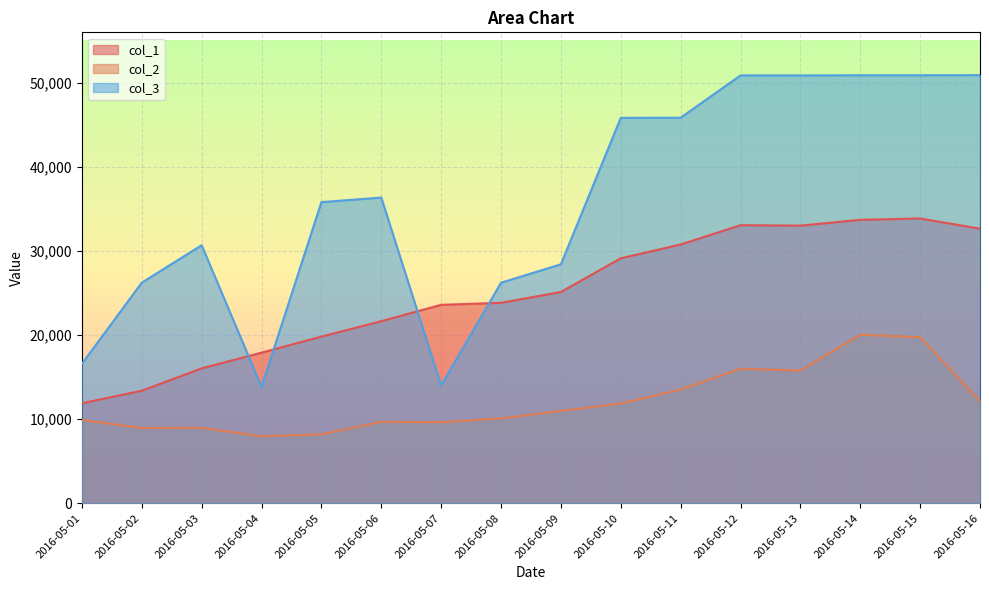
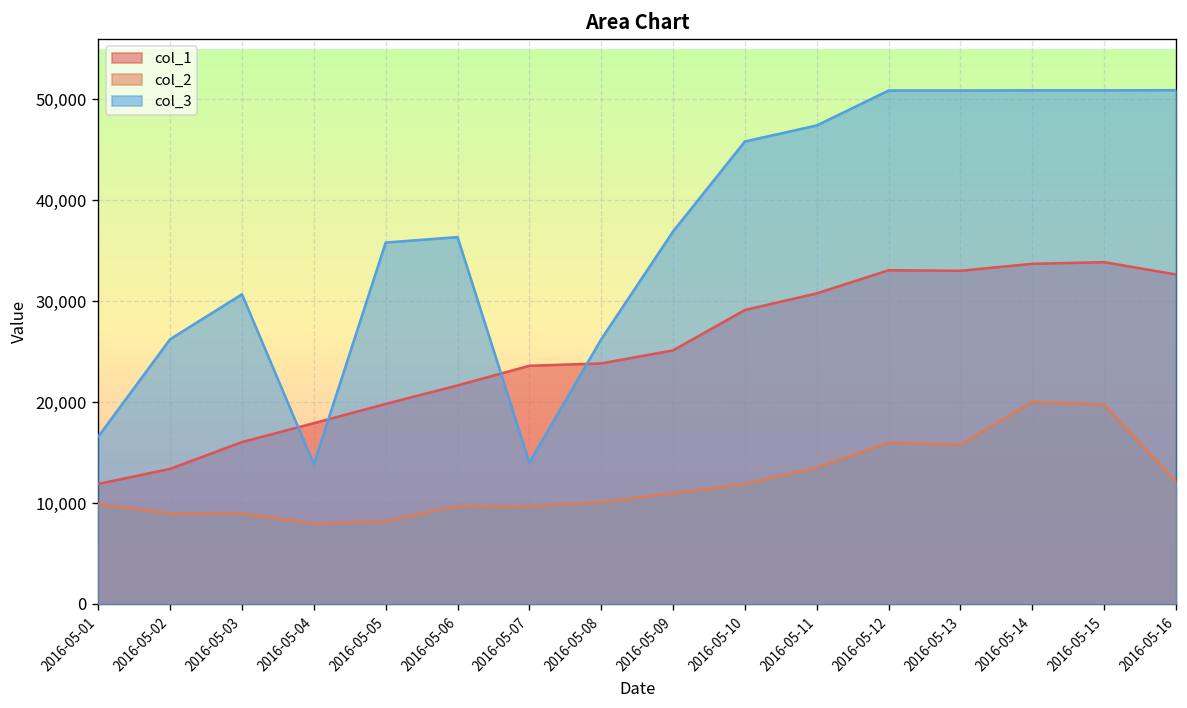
  {
    "col_3": {
      "2016-05-01": "17,000",
      "2016-05-02": "26,000",
      "2016-05-03": "31,000",
      "2016-05-04": "14,000",
      "2016-05-05": "36,000",
      "2016-05-06": "36,000",
      "2016-05-07": "14,000",
      "2016-05-08": "26,000",
-     "2016-05-09": "28,000",
+     "2016-05-09": "37,000",
      "2016-05-10": "46,000",
-     "2016-05-11": "46,000",
+     "2016-05-11": "47,000",
      "2016-05-12": "51,000",
      "2016-05-13": "51,000",
      "2016-05-14": "51,000",
      "2016-05-15": "51,000",
      "2016-05-16": "51,000"
    }
  }
